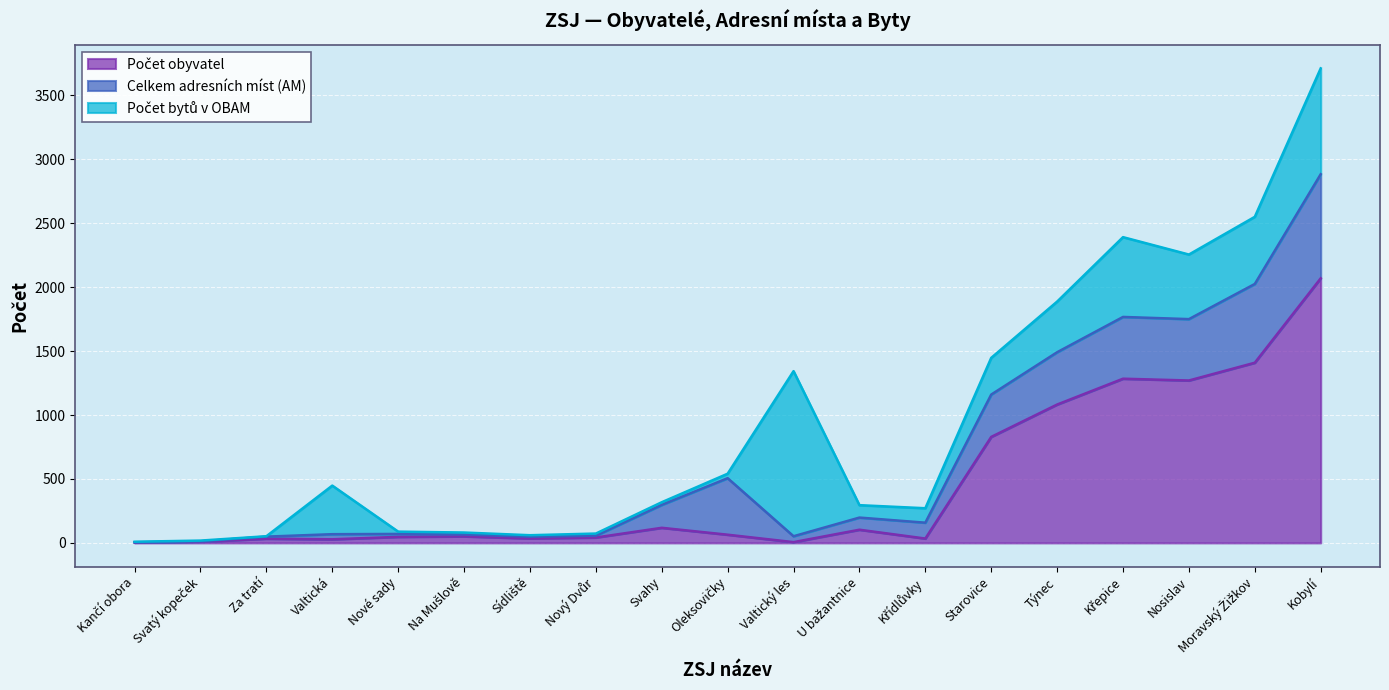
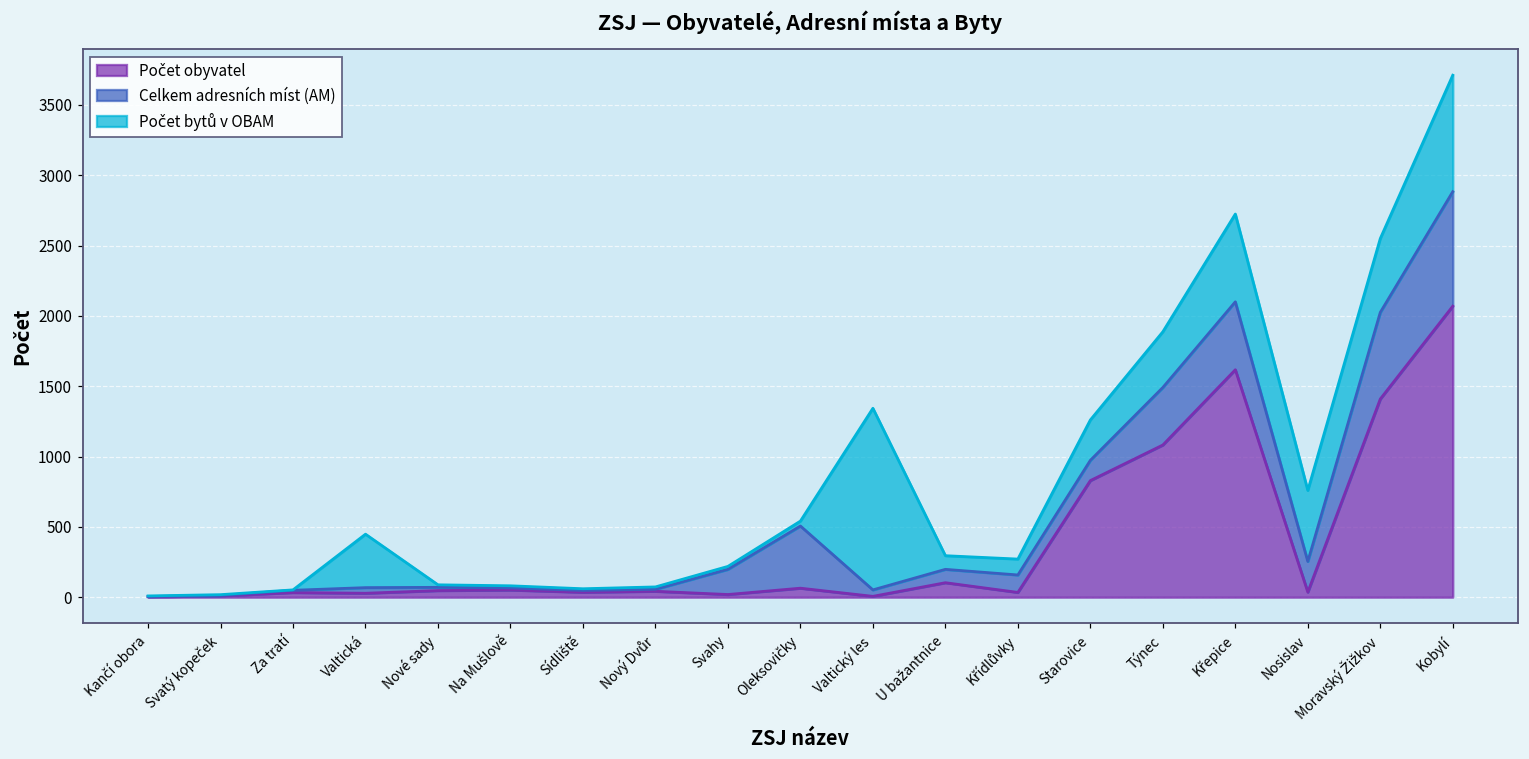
  {
    "Počet obyvatel": {
      "Valtická": 30,
      "Nové sady": 50,
-     "Svahy": 120,
+     "Svahy": 20,
      "Oleksovičky": 60,
      "Valtický les": 10,
      "U bažantnice": 100,
      "Křídlůvky": 30,
      "Starovice": 830,
      "Týnec": 1080,
-     "Křepice": 1280,
-     "Nosislav": 1270,
+     "Křepice": 1620,
+     "Nosislav": 40,
      "Moravský Žižkov": 1410,
      "Kobylí": 2070
    },
    "Celkem adresních míst (AM)": {
      "Valtická": 40,
      "Svahy": 180,
      "Oleksovičky": 440,
      "Valtický les": 50,
      "U bažantnice": 100,
      "Křídlůvky": 120,
-     "Starovice": 330,
+     "Starovice": 140,
      "Týnec": 410,
      "Křepice": 480,
-     "Nosislav": 480,
+     "Nosislav": 220,
      "Moravský Žižkov": 620,
      "Kobylí": 810
    },
    "Počet bytů v OBAM": {
      "Valtická": 380,
      "Svahy": 20,
      "Oleksovičky": 40,
      "Valtický les": 1290,
      "U bažantnice": 100,
      "Křídlůvky": 110,
      "Starovice": 290,
      "Týnec": 400,
      "Křepice": 620,
      "Nosislav": 510,
      "Moravský Žižkov": 530,
      "Kobylí": 830
    }
  }
